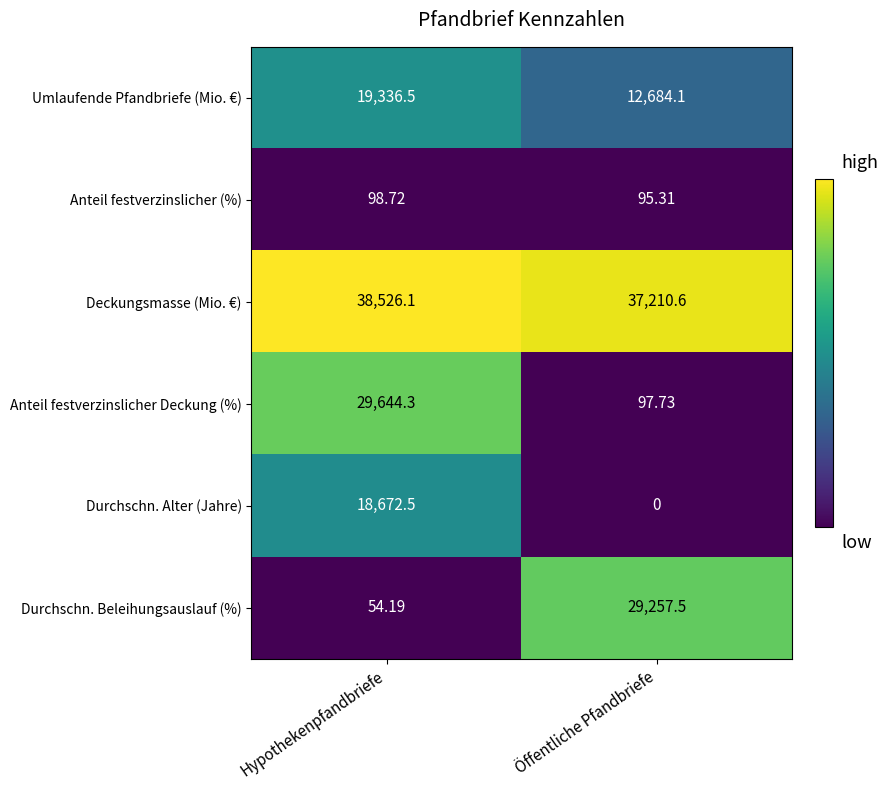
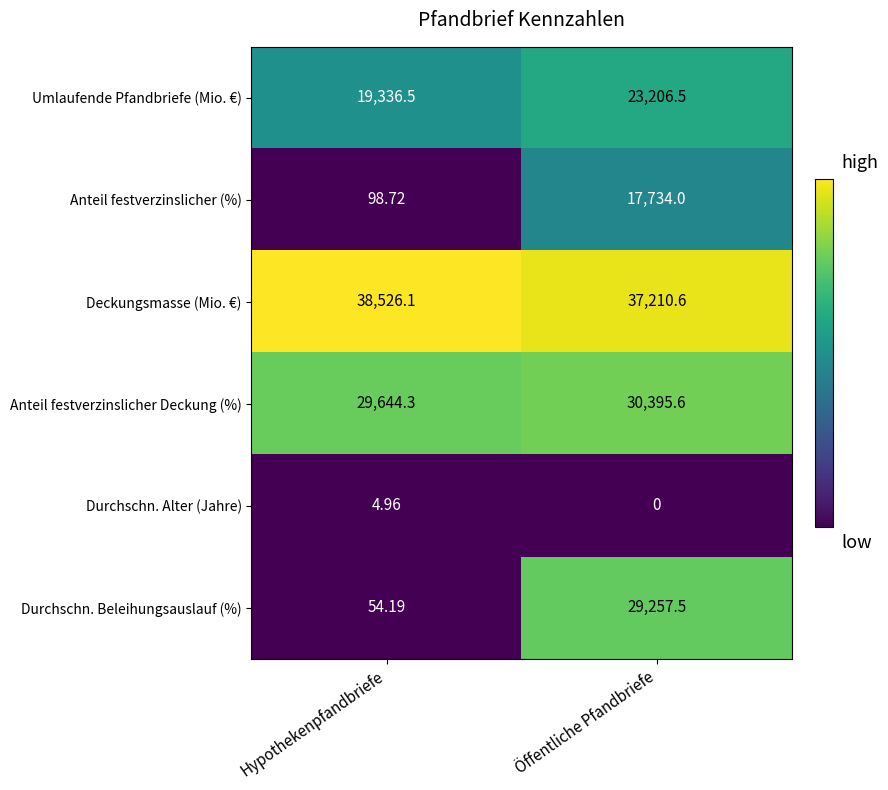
  {
    "Umlaufende Pfandbriefe (Mio. €)": {
      "Hypothekenpfandbriefe": "19,336.5",
-     "Öffentliche Pfandbriefe": "12,684.1"
+     "Öffentliche Pfandbriefe": "23,206.5"
    },
    "Anteil festverzinslicher (%)": {
      "Hypothekenpfandbriefe": "98.72",
-     "Öffentliche Pfandbriefe": "95.31"
+     "Öffentliche Pfandbriefe": "17,734.0"
    },
    "Deckungsmasse (Mio. €)": {
      "Hypothekenpfandbriefe": "38,526.1",
      "Öffentliche Pfandbriefe": "37,210.6"
    },
    "Anteil festverzinslicher Deckung (%)": {
      "Hypothekenpfandbriefe": "29,644.3",
-     "Öffentliche Pfandbriefe": "97.73"
+     "Öffentliche Pfandbriefe": "30,395.6"
    },
    "Durchschn. Alter (Jahre)": {
-     "Hypothekenpfandbriefe": "18,672.5",
+     "Hypothekenpfandbriefe": "4.96",
      "Öffentliche Pfandbriefe": "0"
    },
    "Durchschn. Beleihungsauslauf (%)": {
      "Hypothekenpfandbriefe": "54.19",
      "Öffentliche Pfandbriefe": "29,257.5"
    }
  }
